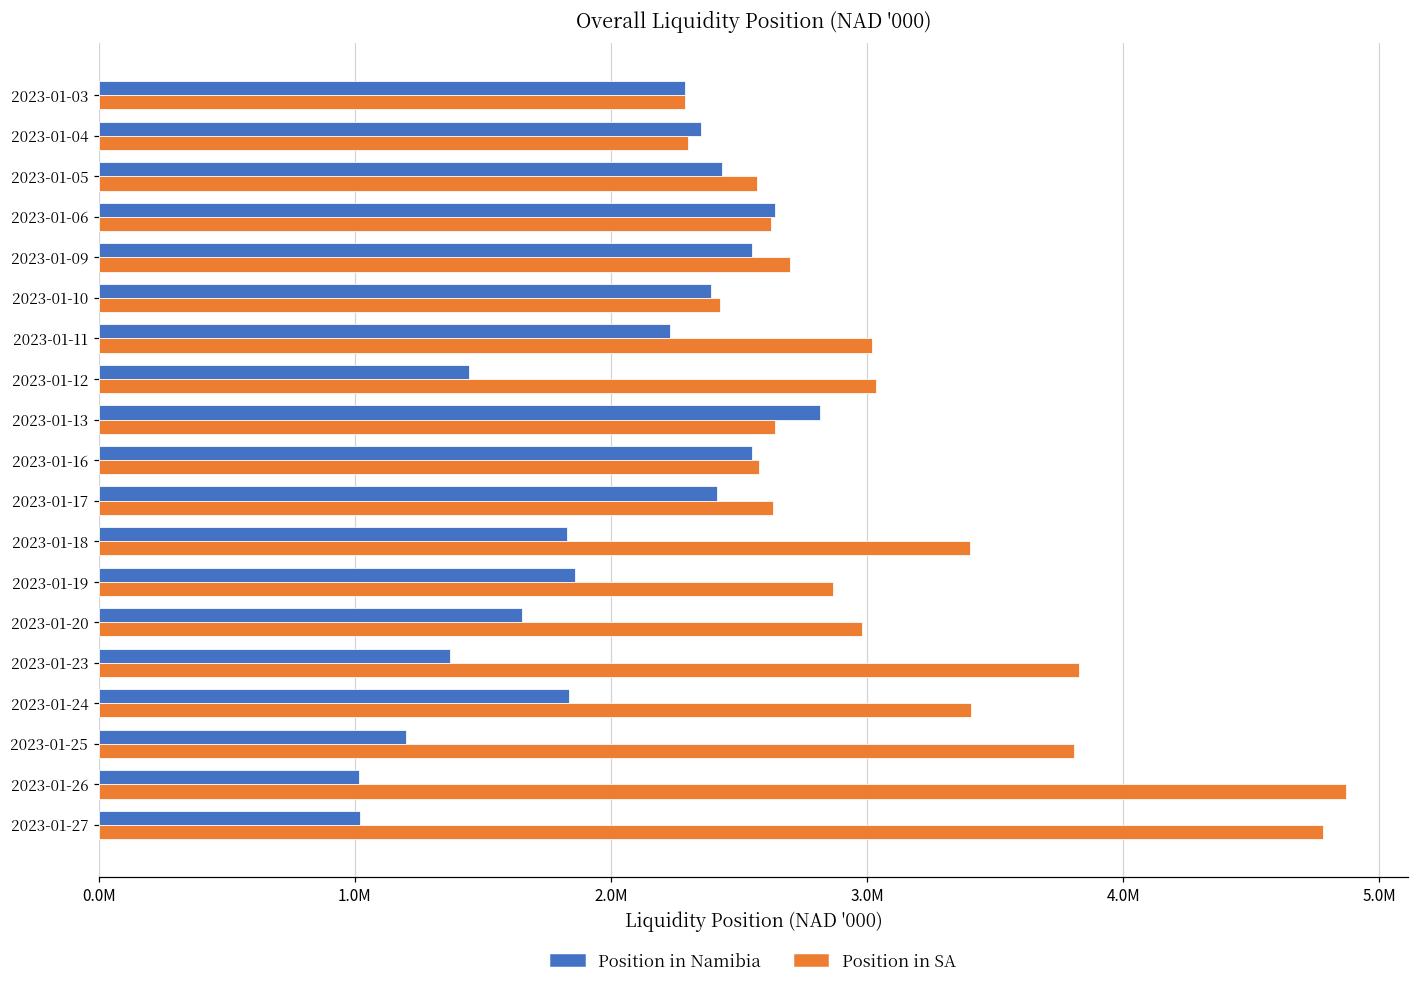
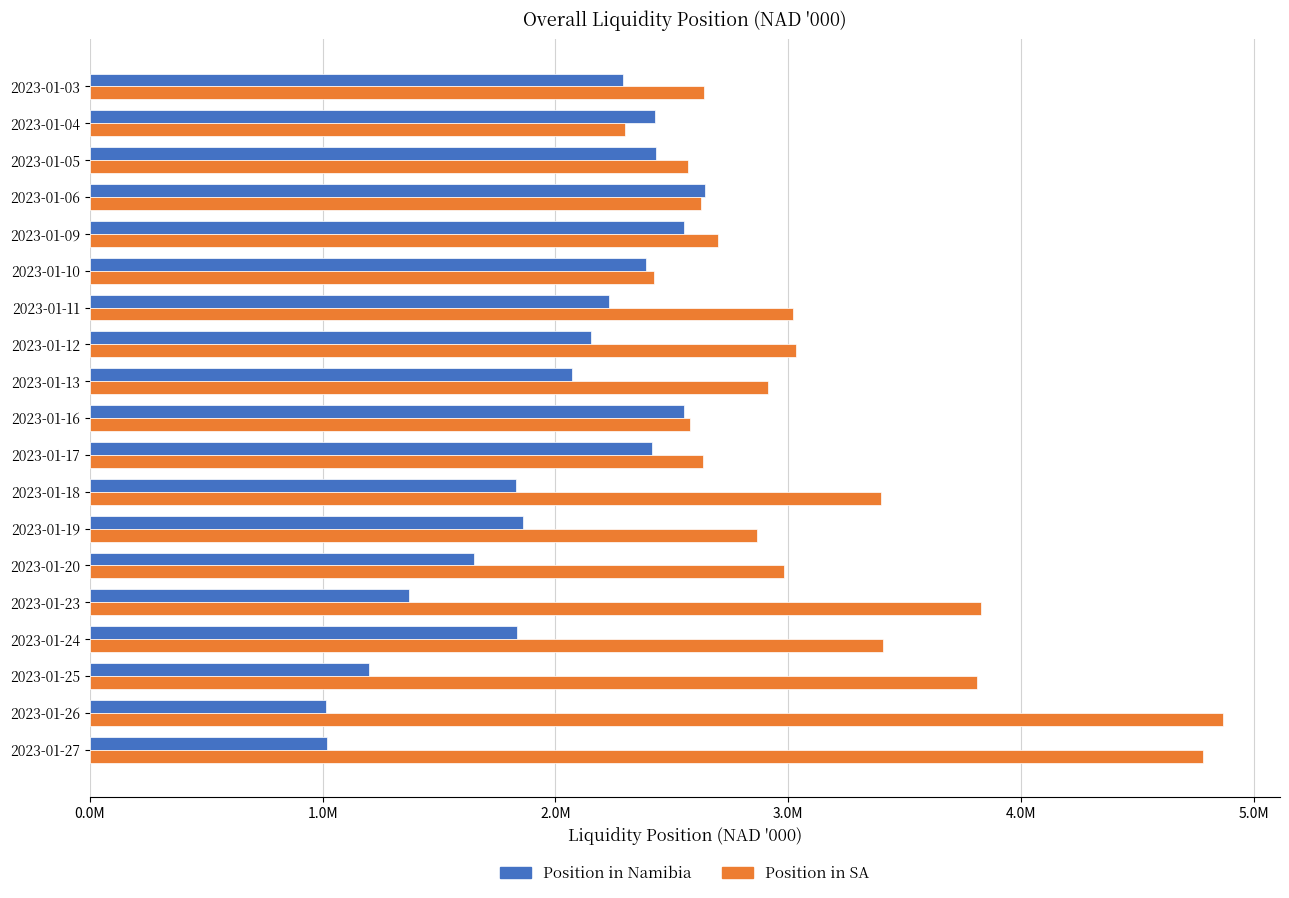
  {
    "Position in Namibia": {
      "2023-01-03": 2290000,
-     "2023-01-04": 2350000,
+     "2023-01-04": 2430000,
      "2023-01-05": 2430000,
      "2023-01-06": 2640000,
      "2023-01-09": 2550000,
      "2023-01-10": 2390000,
      "2023-01-11": 2230000,
-     "2023-01-12": 1440000,
-     "2023-01-13": 2820000,
+     "2023-01-12": 2150000,
+     "2023-01-13": 2070000,
      "2023-01-16": 2550000,
      "2023-01-17": 2410000,
      "2023-01-18": 1830000,
      "2023-01-19": 1860000,
      "2023-01-20": 1650000,
      "2023-01-23": 1370000,
      "2023-01-24": 1840000,
      "2023-01-25": 1200000,
      "2023-01-26": 1010000,
      "2023-01-27": 1020000
    },
    "Position in SA": {
-     "2023-01-03": 2290000,
+     "2023-01-03": 2640000,
      "2023-01-04": 2300000,
      "2023-01-05": 2570000,
      "2023-01-06": 2620000,
      "2023-01-09": 2700000,
      "2023-01-10": 2420000,
      "2023-01-11": 3020000,
      "2023-01-12": 3030000,
-     "2023-01-13": 2640000,
+     "2023-01-13": 2910000,
      "2023-01-16": 2580000,
      "2023-01-17": 2630000,
      "2023-01-18": 3400000,
      "2023-01-19": 2870000,
      "2023-01-20": 2980000,
      "2023-01-23": 3830000,
      "2023-01-24": 3410000,
      "2023-01-25": 3810000,
      "2023-01-26": 4870000,
      "2023-01-27": 4780000
    }
  }
